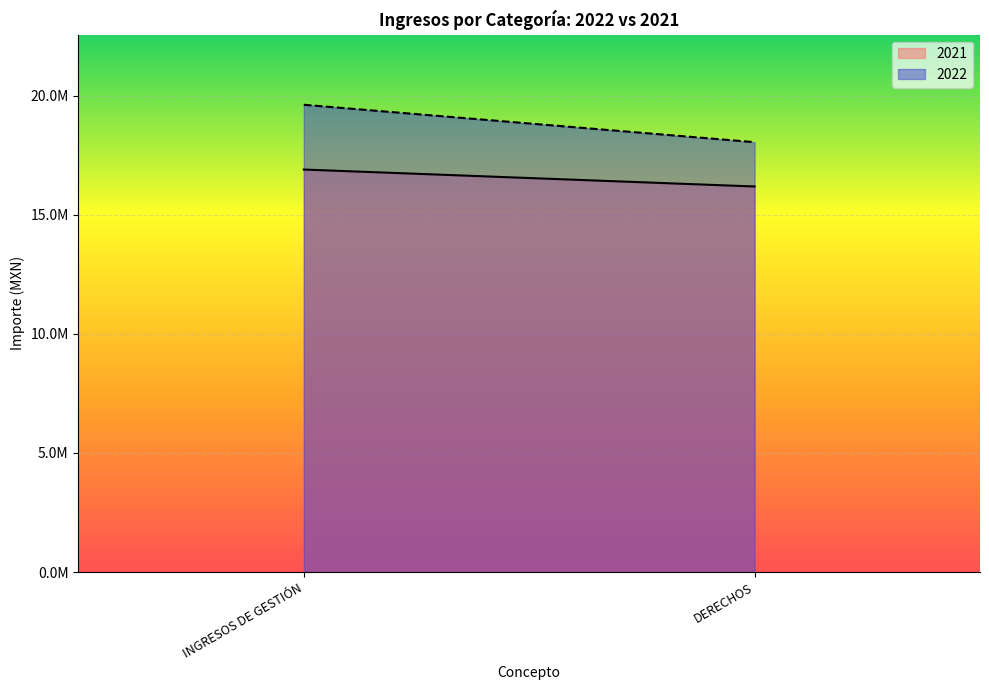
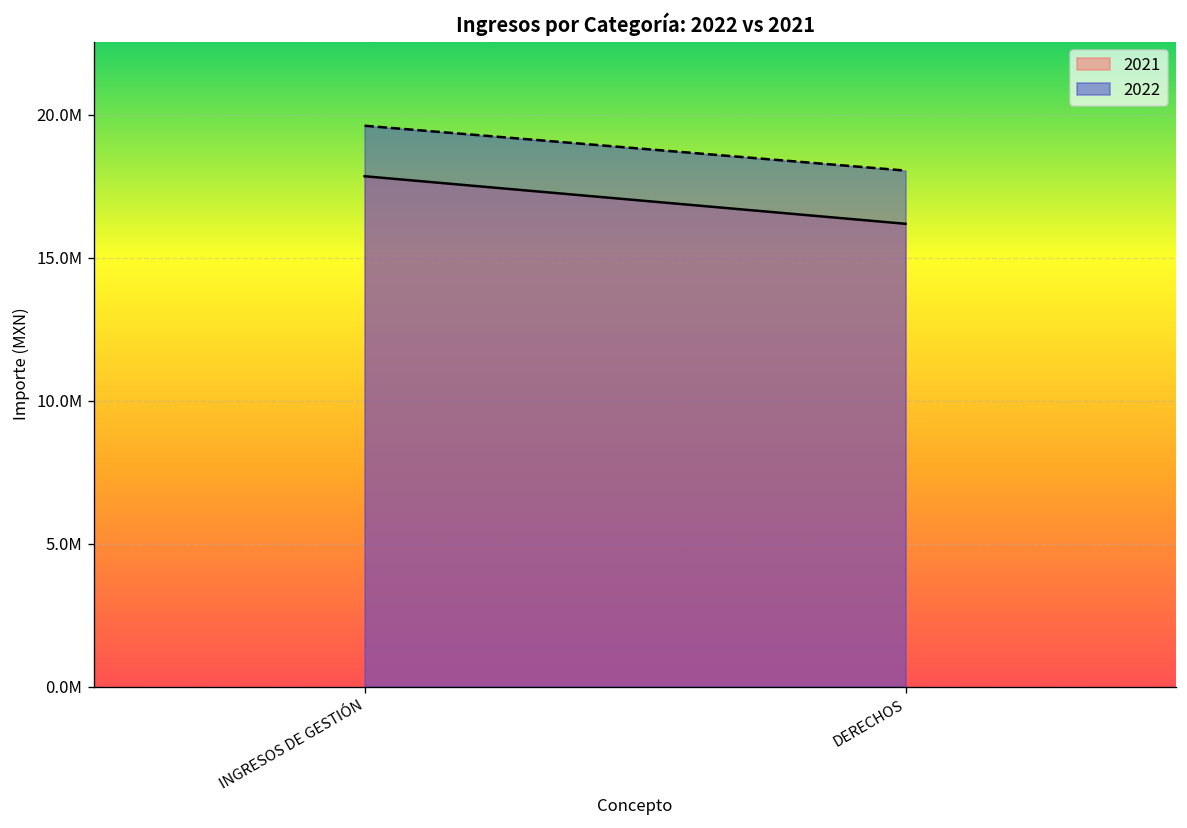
  {
    "2021": {
-     "INGRESOS DE GESTIÓN": 16900000,
+     "INGRESOS DE GESTIÓN": 17800000,
      "DERECHOS": 16200000
    },
    "2022": {
      "INGRESOS DE GESTIÓN": 19600000,
      "DERECHOS": 18000000
    }
  }
